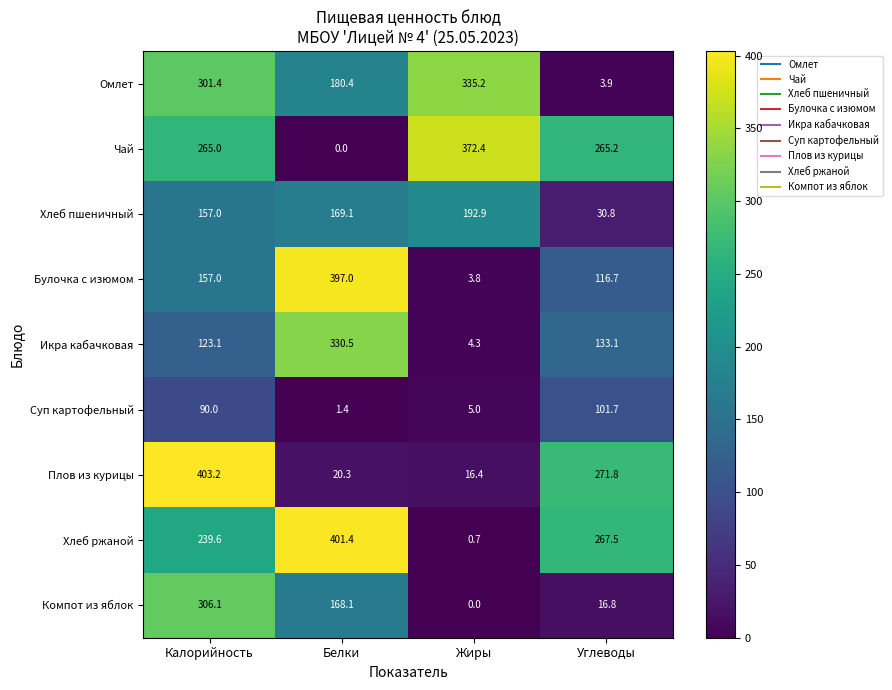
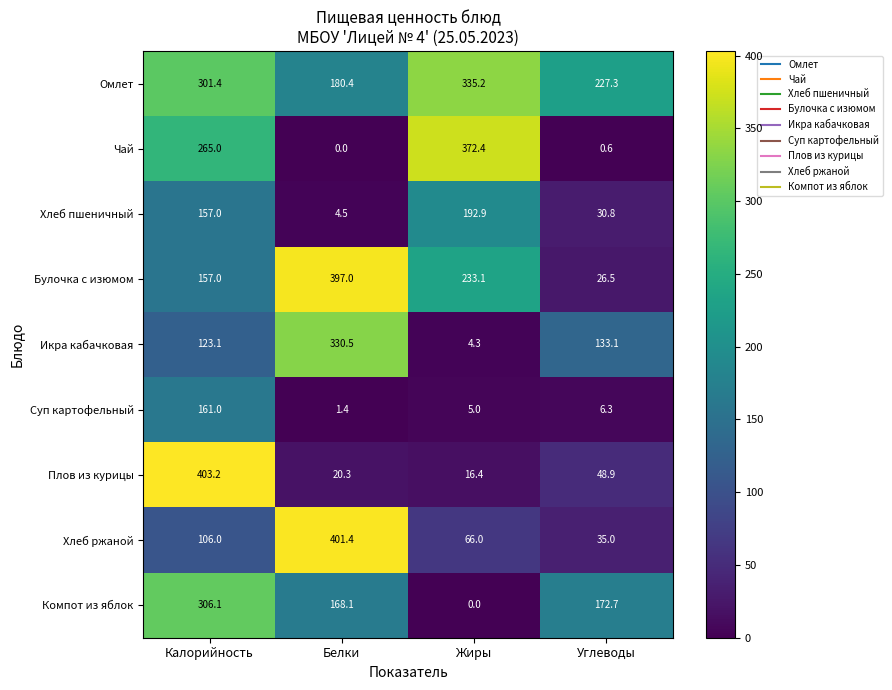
  {
    "Омлет": {
      "Калорийность": 301.4,
      "Белки": 180.4,
      "Жиры": 335.2,
-     "Углеводы": 3.9
+     "Углеводы": 227.3
    },
    "Чай": {
      "Калорийность": 265.0,
      "Белки": 0.0,
      "Жиры": 372.4,
-     "Углеводы": 265.2
+     "Углеводы": 0.6
    },
    "Хлеб пшеничный": {
      "Калорийность": 157.0,
-     "Белки": 169.1,
+     "Белки": 4.5,
      "Жиры": 192.9,
      "Углеводы": 30.8
    },
    "Булочка с изюмом": {
      "Калорийность": 157.0,
      "Белки": 397.0,
-     "Жиры": 3.8,
-     "Углеводы": 116.7
+     "Жиры": 233.1,
+     "Углеводы": 26.5
    },
    "Икра кабачковая": {
      "Калорийность": 123.1,
      "Белки": 330.5,
      "Жиры": 4.3,
      "Углеводы": 133.1
    },
    "Суп картофельный": {
-     "Калорийность": 90.0,
+     "Калорийность": 161.0,
      "Белки": 1.4,
      "Жиры": 5.0,
-     "Углеводы": 101.7
+     "Углеводы": 6.3
    },
    "Плов из курицы": {
      "Калорийность": 403.2,
      "Белки": 20.3,
      "Жиры": 16.4,
-     "Углеводы": 271.8
+     "Углеводы": 48.9
    },
    "Хлеб ржаной": {
-     "Калорийность": 239.6,
+     "Калорийность": 106.0,
      "Белки": 401.4,
-     "Жиры": 0.7,
-     "Углеводы": 267.5
+     "Жиры": 66.0,
+     "Углеводы": 35.0
    },
    "Компот из яблок": {
      "Калорийность": 306.1,
      "Белки": 168.1,
      "Жиры": 0.0,
-     "Углеводы": 16.8
+     "Углеводы": 172.7
    }
  }
